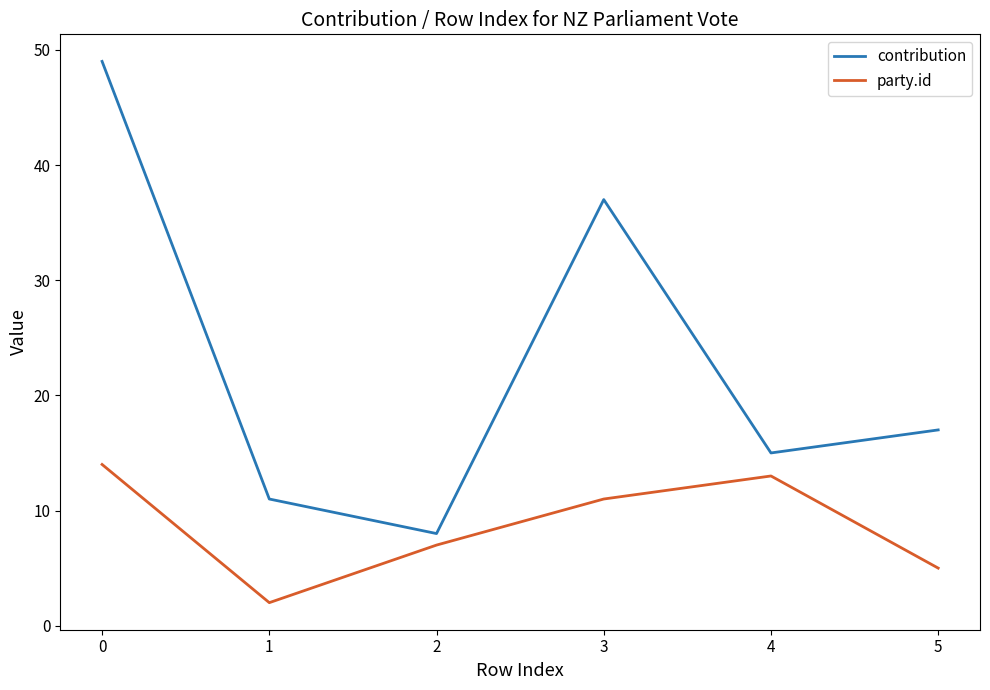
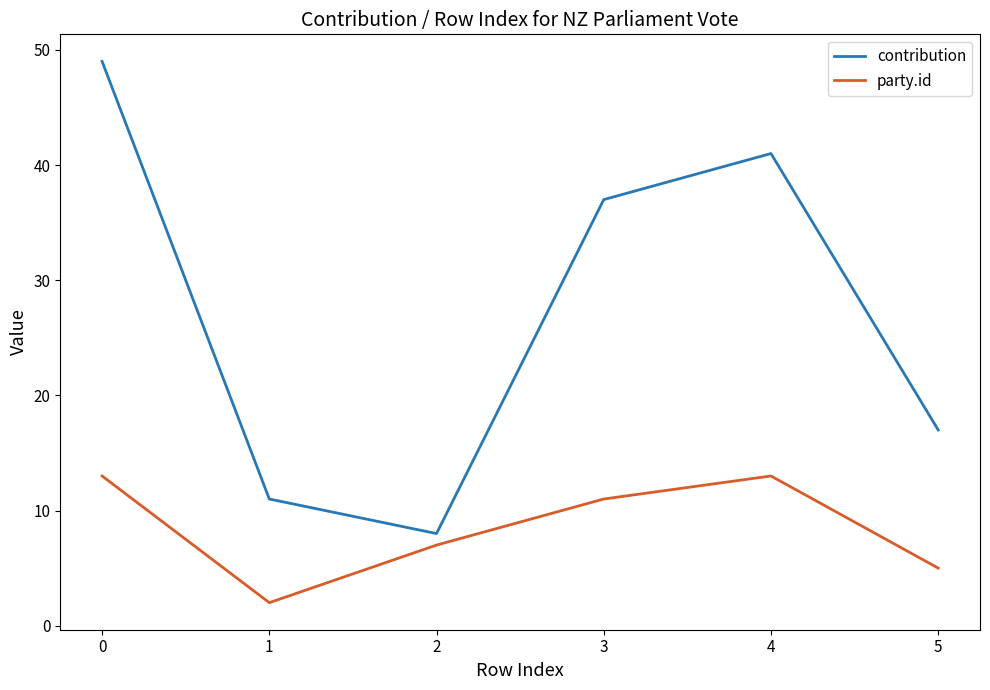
  {
    "contribution": {
      "0": 49,
      "1": 11,
      "2": 8,
      "3": 37,
-     "4": 15,
+     "4": 41,
      "5": 17
    },
    "party.id": {
-     "0": 14,
+     "0": 13,
      "1": 2,
      "2": 7,
      "3": 11,
      "4": 13,
      "5": 5
    }
  }
